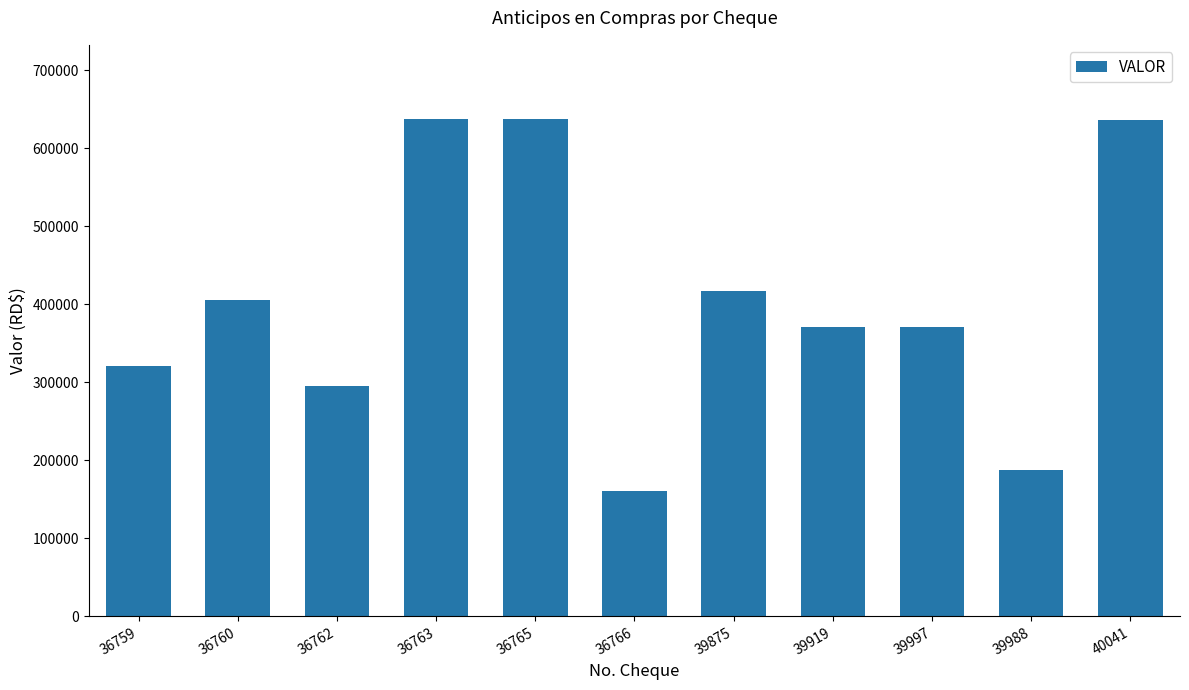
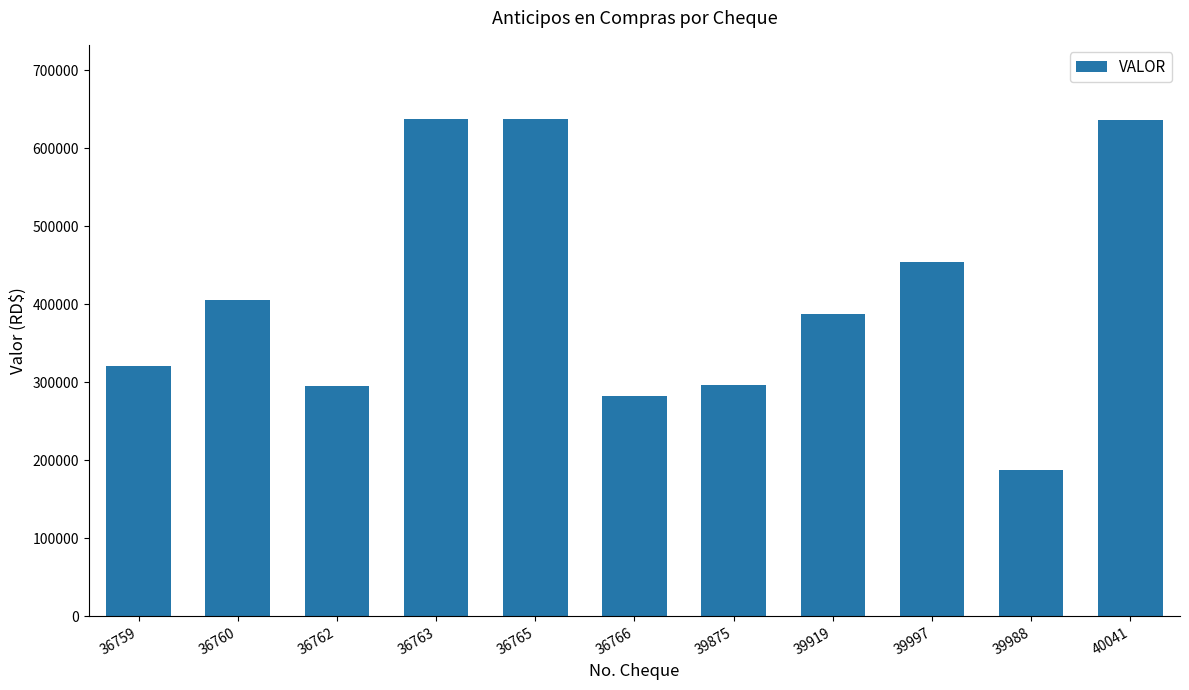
  {
    "36759": 320000,
    "36760": 400000,
    "36762": 300000,
    "36763": 640000,
    "36765": 640000,
-   "36766": 160000,
-   "39875": 420000,
-   "39919": 370000,
-   "39997": 370000,
+   "36766": 280000,
+   "39875": 300000,
+   "39919": 390000,
+   "39997": 450000,
    "39988": 190000,
    "40041": 640000
  }
